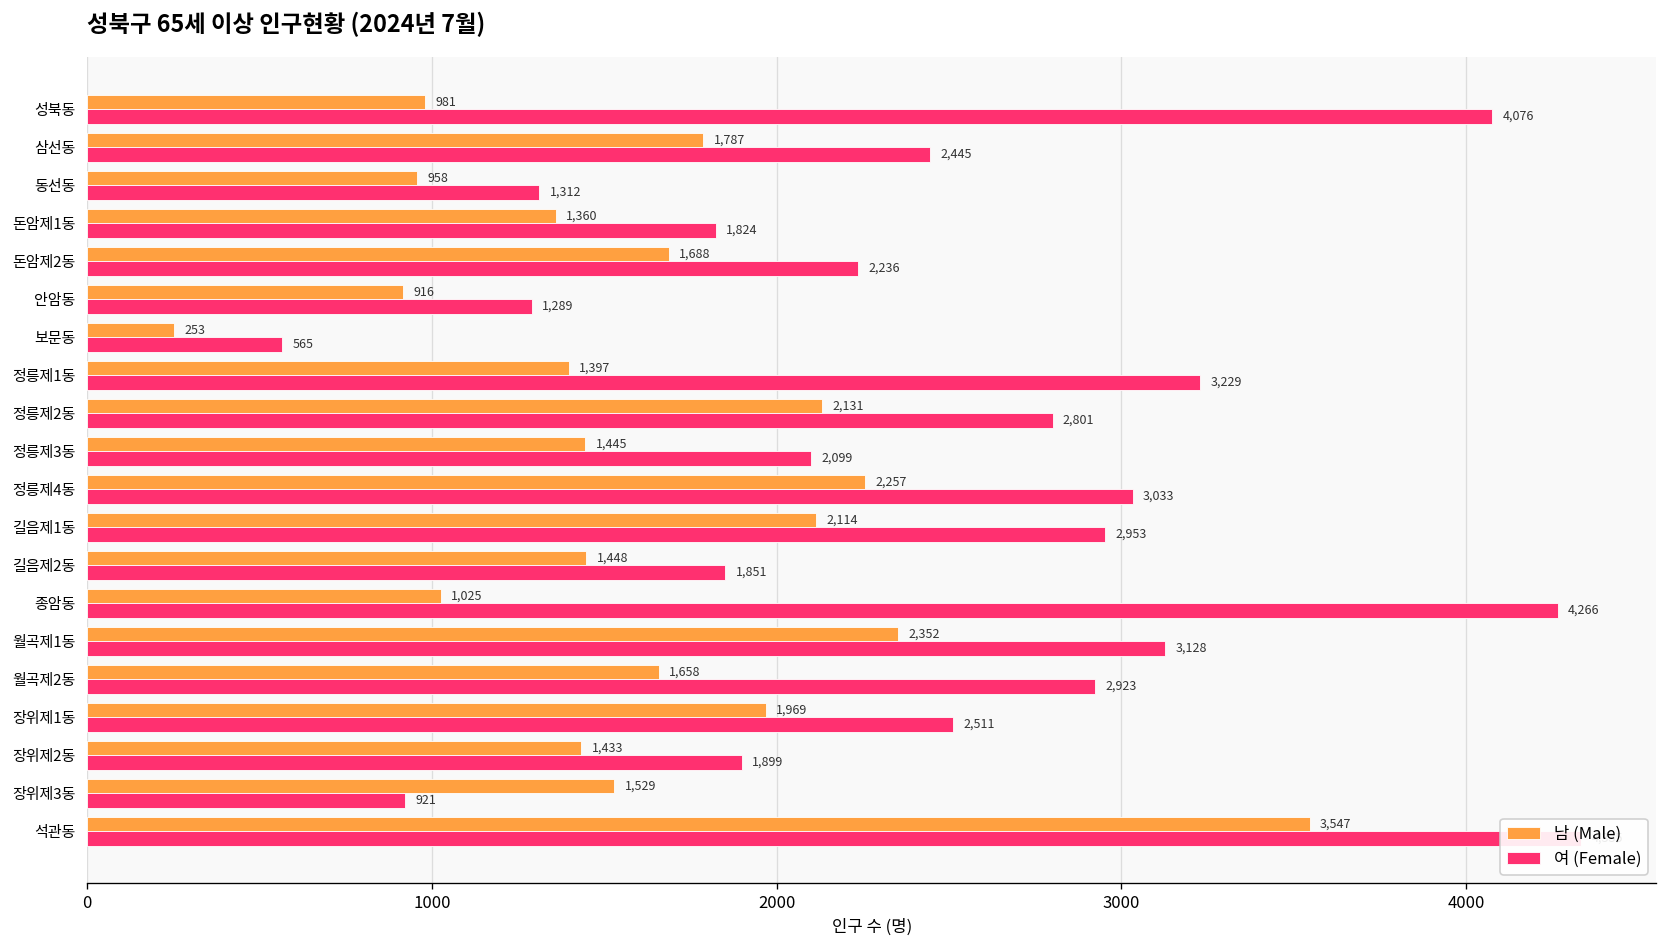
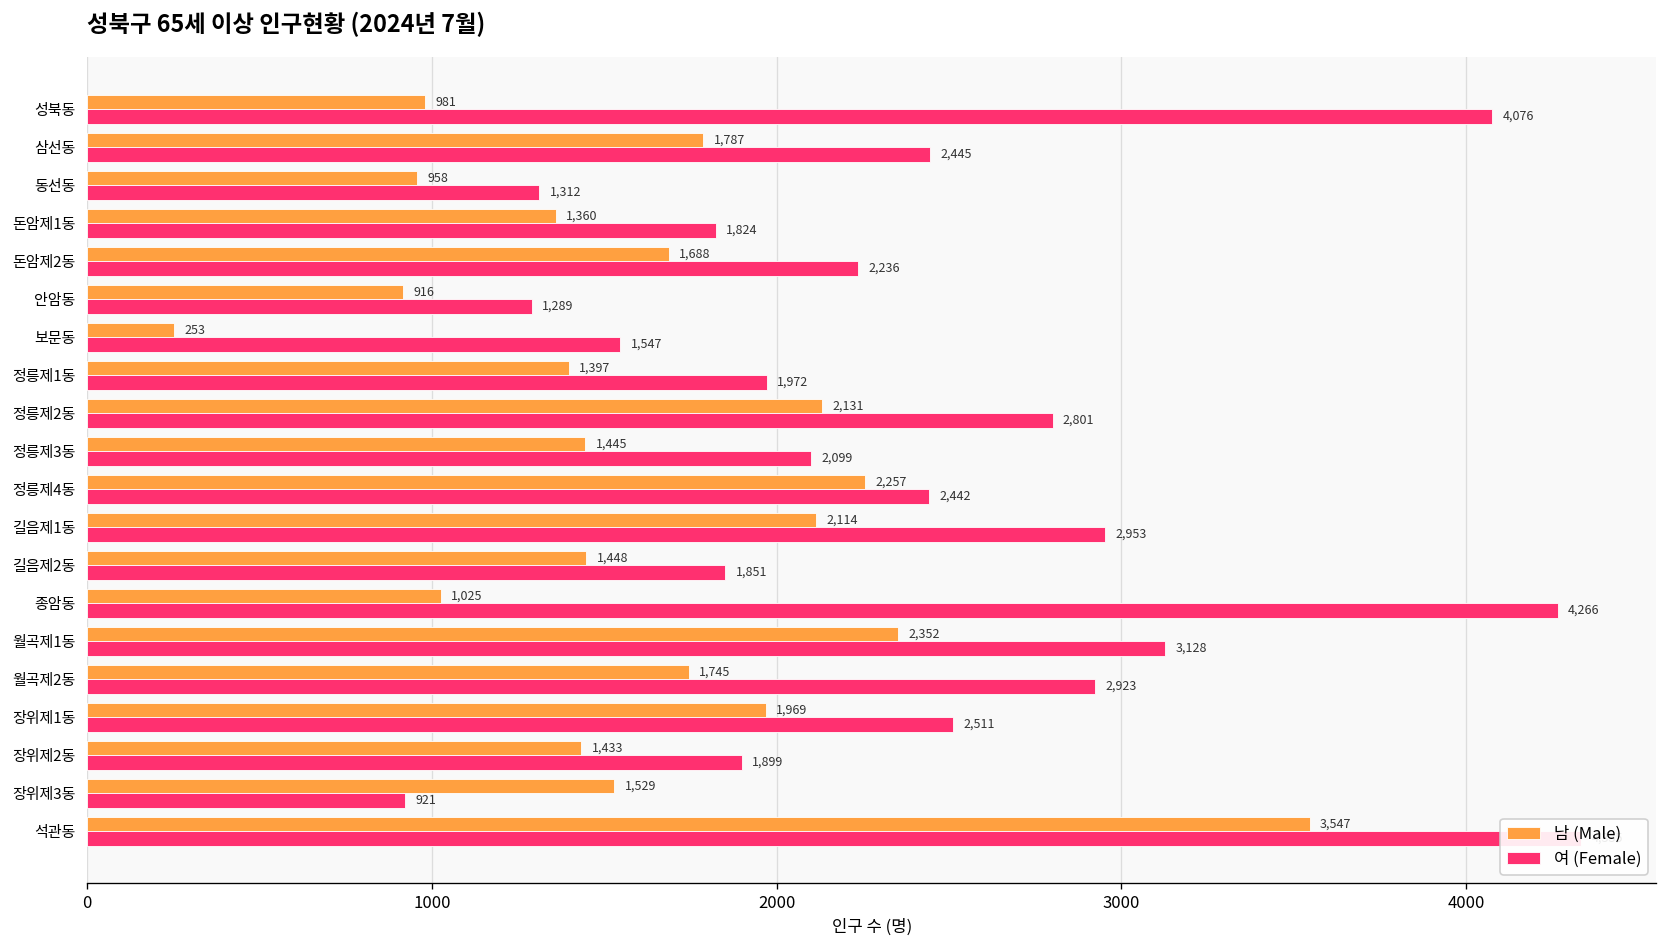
  {
    "남 (Male)": {
      "성북동": "981",
      "삼선동": "1,787",
      "동선동": "958",
      "돈암제1동": "1,360",
      "돈암제2동": "1,688",
      "안암동": "916",
      "보문동": "253",
      "정릉제1동": "1,397",
      "정릉제2동": "2,131",
      "정릉제3동": "1,445",
      "정릉제4동": "2,257",
      "길음제1동": "2,114",
      "길음제2동": "1,448",
      "종암동": "1,025",
      "월곡제1동": "2,352",
-     "월곡제2동": "1,658",
+     "월곡제2동": "1,745",
      "장위제1동": "1,969",
      "장위제2동": "1,433",
      "장위제3동": "1,529",
      "석관동": "3,547"
    },
    "여 (Female)": {
      "성북동": "4,076",
      "삼선동": "2,445",
      "동선동": "1,312",
      "돈암제1동": "1,824",
      "돈암제2동": "2,236",
      "안암동": "1,289",
-     "보문동": "565",
-     "정릉제1동": "3,229",
+     "보문동": "1,547",
+     "정릉제1동": "1,972",
      "정릉제2동": "2,801",
      "정릉제3동": "2,099",
-     "정릉제4동": "3,033",
+     "정릉제4동": "2,442",
      "길음제1동": "2,953",
      "길음제2동": "1,851",
      "종암동": "4,266",
      "월곡제1동": "3,128",
      "월곡제2동": "2,923",
      "장위제1동": "2,511",
      "장위제2동": "1,899",
      "장위제3동": "921"
    }
  }
